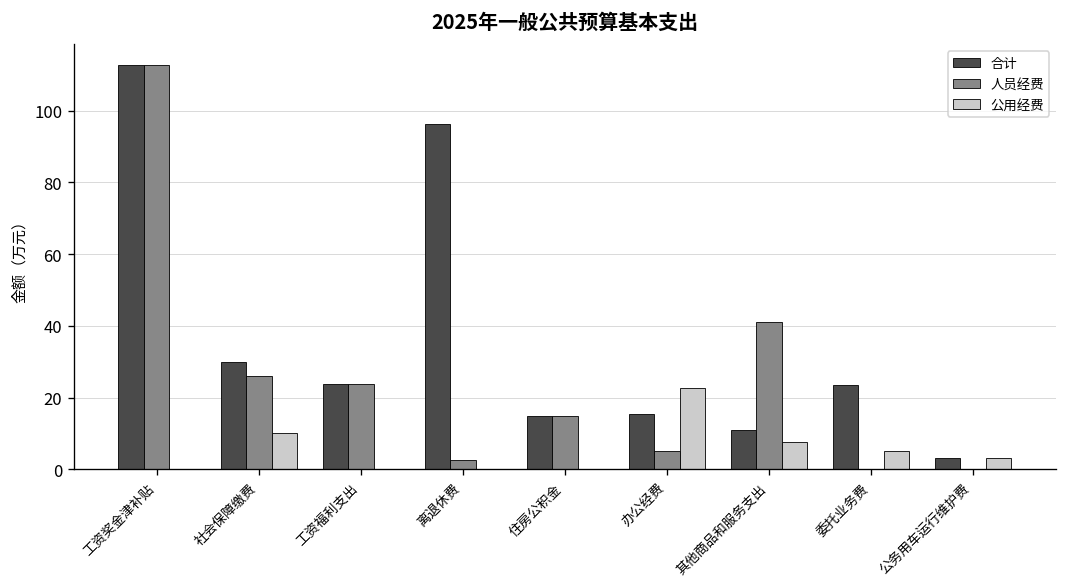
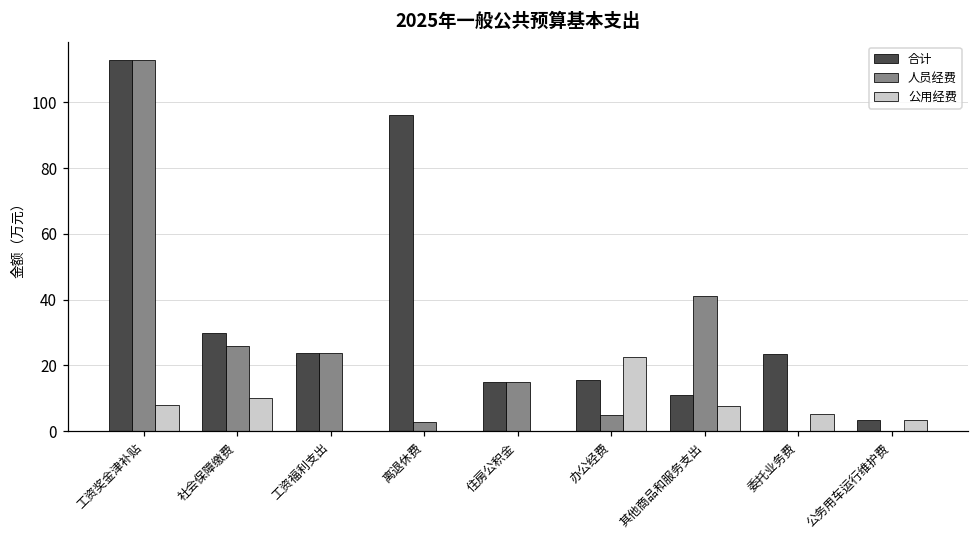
  {
    "合计": {
      "工资奖金津补贴": 113,
      "社会保障缴费": 30,
      "工资福利支出": 24,
      "离退休费": 96,
      "住房公积金": 15,
      "办公经费": 15,
      "其他商品和服务支出": 11,
      "委托业务费": 24,
      "公务用车运行维护费": 3
    },
    "人员经费": {
      "工资奖金津补贴": 113,
      "社会保障缴费": 26,
      "工资福利支出": 24,
      "离退休费": 3,
      "住房公积金": 15,
      "办公经费": 5,
      "其他商品和服务支出": 41,
      "委托业务费": 0,
      "公务用车运行维护费": 0
    },
    "公用经费": {
-     "工资奖金津补贴": 0,
+     "工资奖金津补贴": 8,
      "社会保障缴费": 10,
      "工资福利支出": 0,
      "离退休费": 0,
      "住房公积金": 0,
      "办公经费": 23,
      "其他商品和服务支出": 8,
      "委托业务费": 5,
      "公务用车运行维护费": 3
    }
  }
